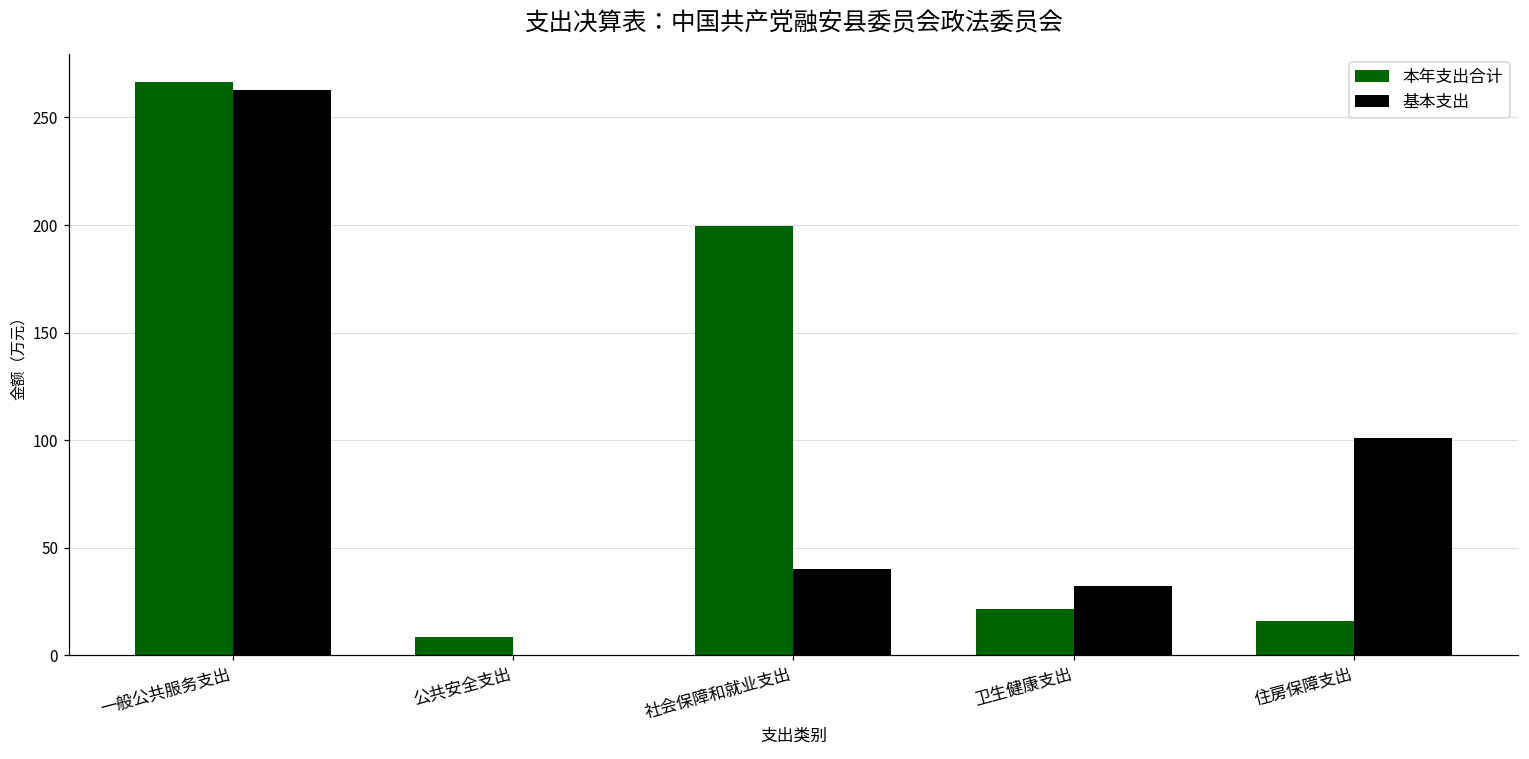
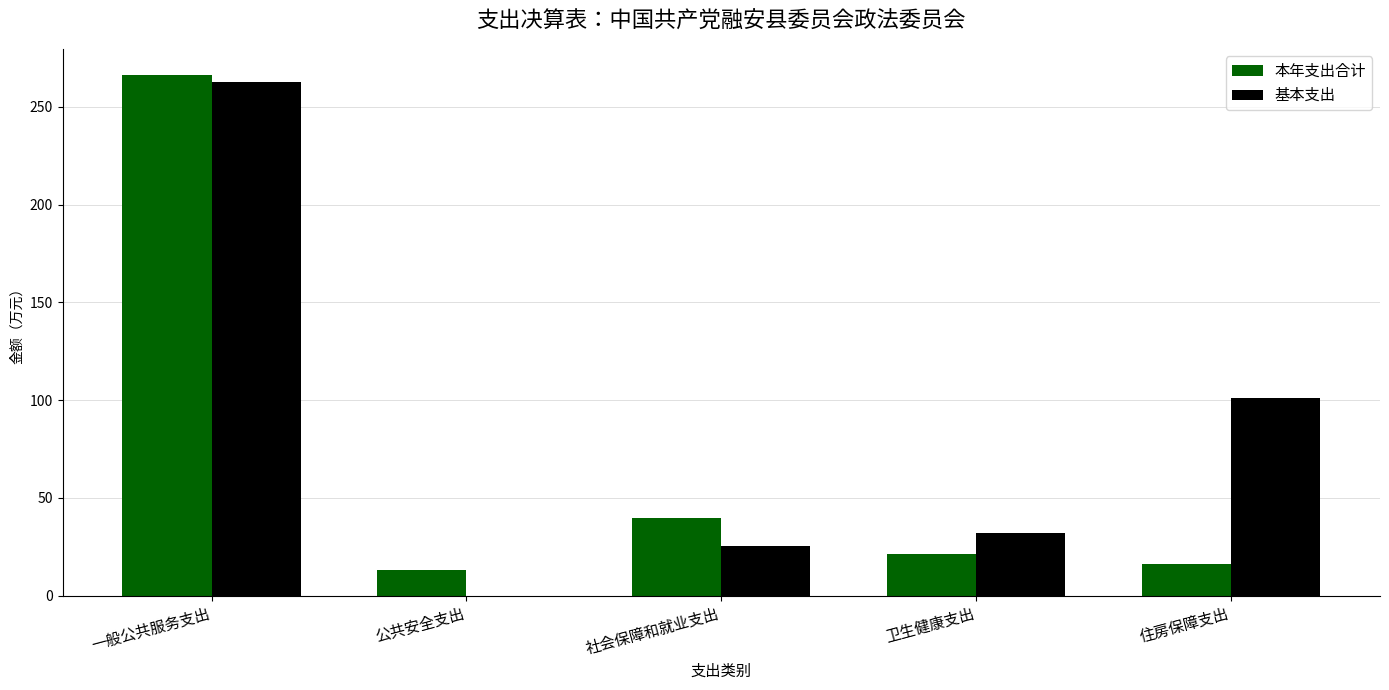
  {
    "本年支出合计": {
      "一般公共服务支出": 266,
-     "公共安全支出": 9,
-     "社会保障和就业支出": 200,
+     "公共安全支出": 13,
+     "社会保障和就业支出": 40,
      "卫生健康支出": 21,
      "住房保障支出": 16
    },
    "基本支出": {
      "一般公共服务支出": 263,
      "公共安全支出": 0,
-     "社会保障和就业支出": 40,
+     "社会保障和就业支出": 26,
      "卫生健康支出": 32,
      "住房保障支出": 101
    }
  }
